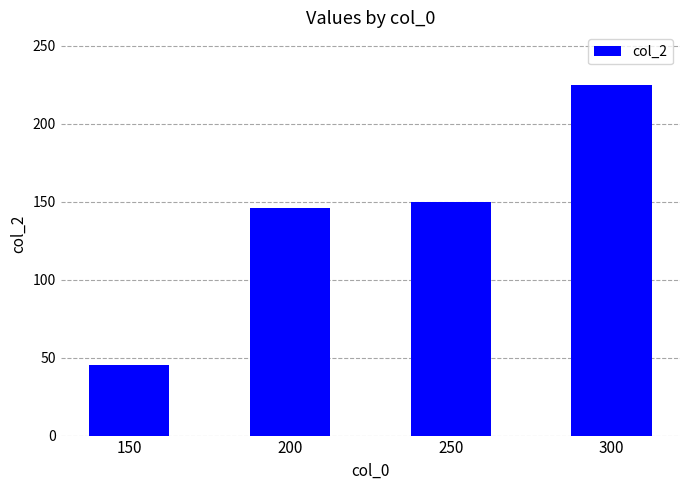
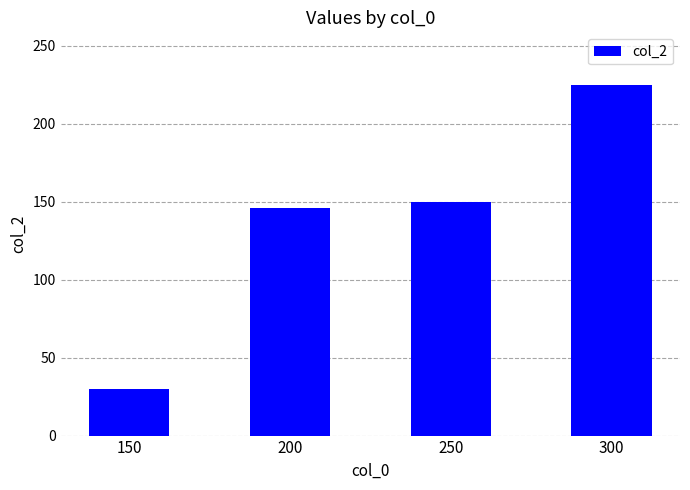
  {
-   "150": 45,
+   "150": 30,
    "200": 146,
    "250": 150,
    "300": 225
  }
